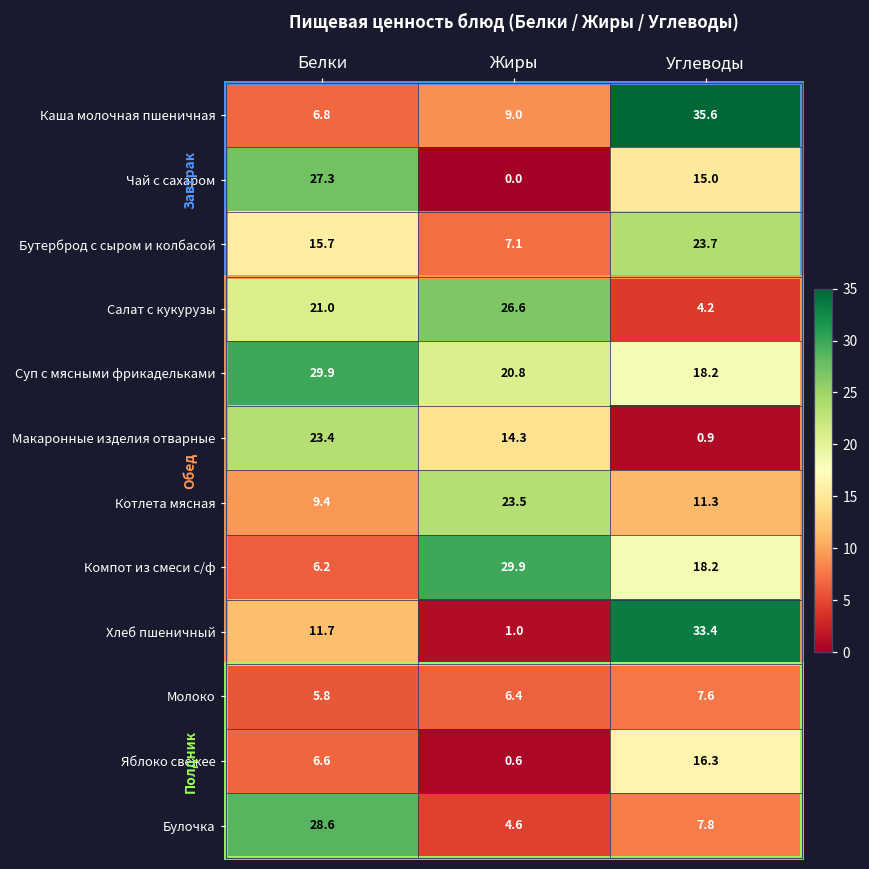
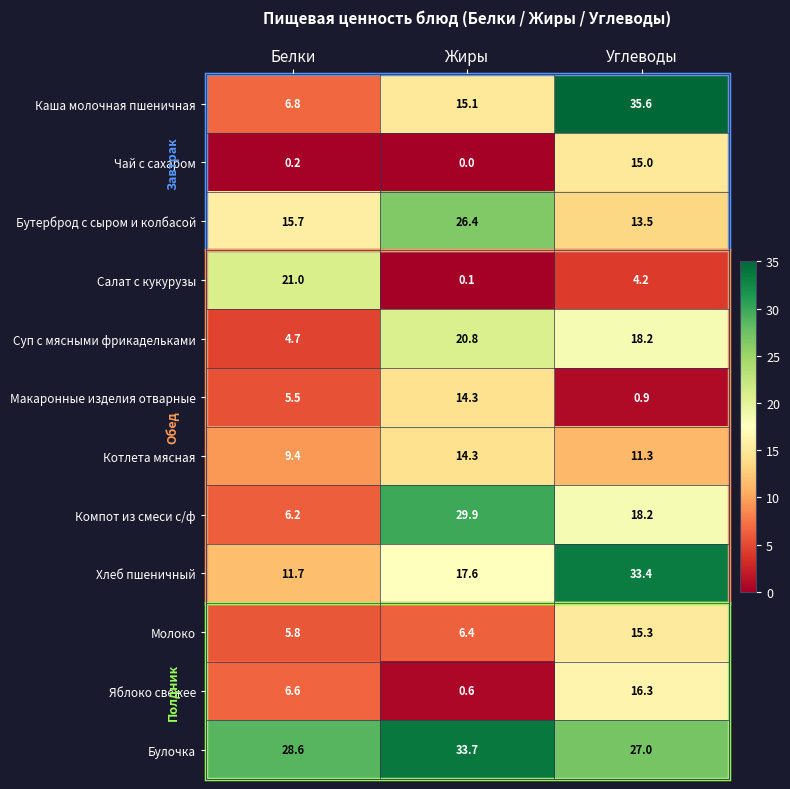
  {
    "Каша молочная пшеничная": {
      "Белки": 6.8,
-     "Жиры": 9.0,
+     "Жиры": 15.1,
      "Углеводы": 35.6
    },
    "Чай с сахаром": {
-     "Белки": 27.3,
+     "Белки": 0.2,
      "Жиры": 0.0,
      "Углеводы": 15.0
    },
    "Бутерброд с сыром и колбасой": {
      "Белки": 15.7,
-     "Жиры": 7.1,
-     "Углеводы": 23.7
+     "Жиры": 26.4,
+     "Углеводы": 13.5
    },
    "Салат с кукурузы": {
      "Белки": 21.0,
-     "Жиры": 26.6,
+     "Жиры": 0.1,
      "Углеводы": 4.2
    },
    "Суп с мясными фрикадельками": {
-     "Белки": 29.9,
+     "Белки": 4.7,
      "Жиры": 20.8,
      "Углеводы": 18.2
    },
    "Макаронные изделия отварные": {
-     "Белки": 23.4,
+     "Белки": 5.5,
      "Жиры": 14.3,
      "Углеводы": 0.9
    },
    "Котлета мясная": {
      "Белки": 9.4,
-     "Жиры": 23.5,
+     "Жиры": 14.3,
      "Углеводы": 11.3
    },
    "Компот из смеси с/ф": {
      "Белки": 6.2,
      "Жиры": 29.9,
      "Углеводы": 18.2
    },
    "Хлеб пшеничный": {
      "Белки": 11.7,
-     "Жиры": 1.0,
+     "Жиры": 17.6,
      "Углеводы": 33.4
    },
    "Молоко": {
      "Белки": 5.8,
      "Жиры": 6.4,
-     "Углеводы": 7.6
+     "Углеводы": 15.3
    },
    "Яблоко свежее": {
      "Белки": 6.6,
      "Жиры": 0.6,
      "Углеводы": 16.3
    },
    "Булочка": {
      "Белки": 28.6,
-     "Жиры": 4.6,
-     "Углеводы": 7.8
+     "Жиры": 33.7,
+     "Углеводы": 27.0
    }
  }
